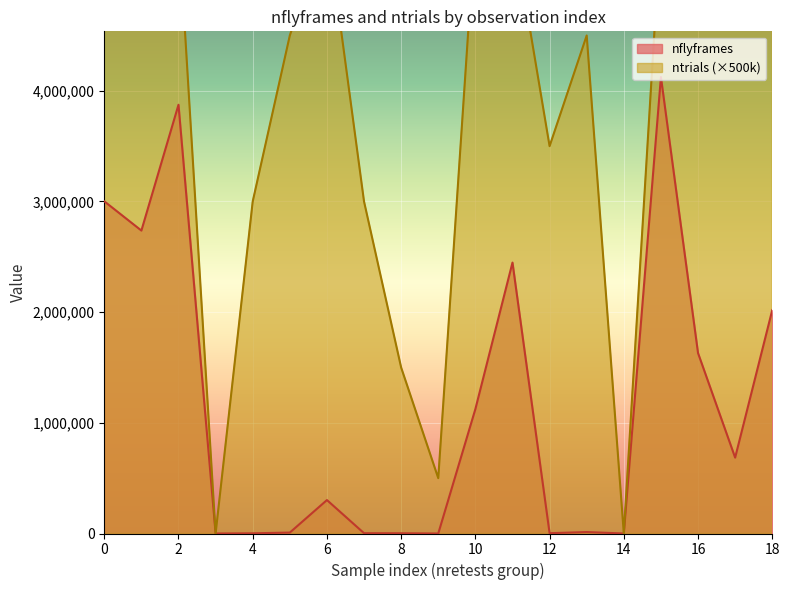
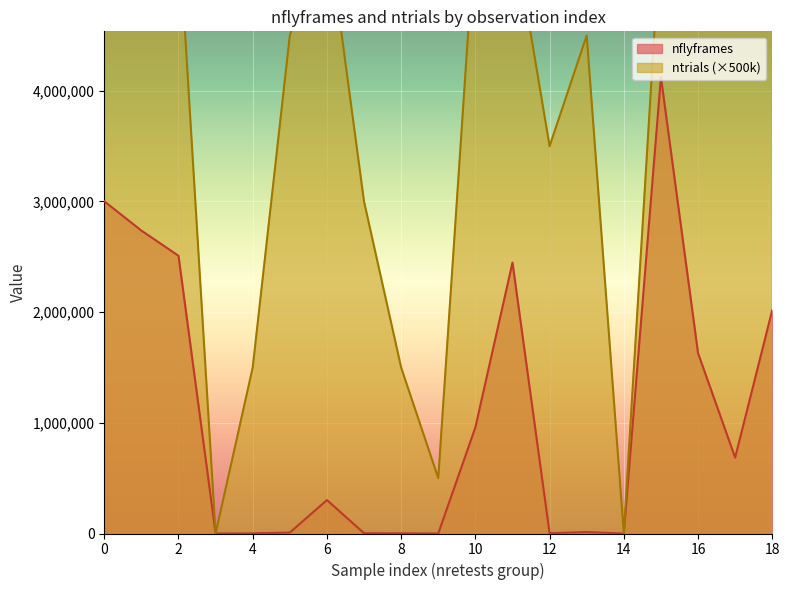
  {
    "nflyframes": {
      "0": "3,000,000",
-     "2": "3,870,000",
+     "2": "2,510,000",
      "4": "0",
      "6": "300,000",
      "8": "0",
-     "10": "1,120,000",
+     "10": "960,000",
      "12": "0",
      "16": "1,630,000",
      "18": "2,020,000"
    },
    "ntrials (×500k)": {
-     "4": "3,000,000",
+     "4": "1,500,000",
      "8": "1,500,000",
      "12": "3,500,000"
    }
  }
